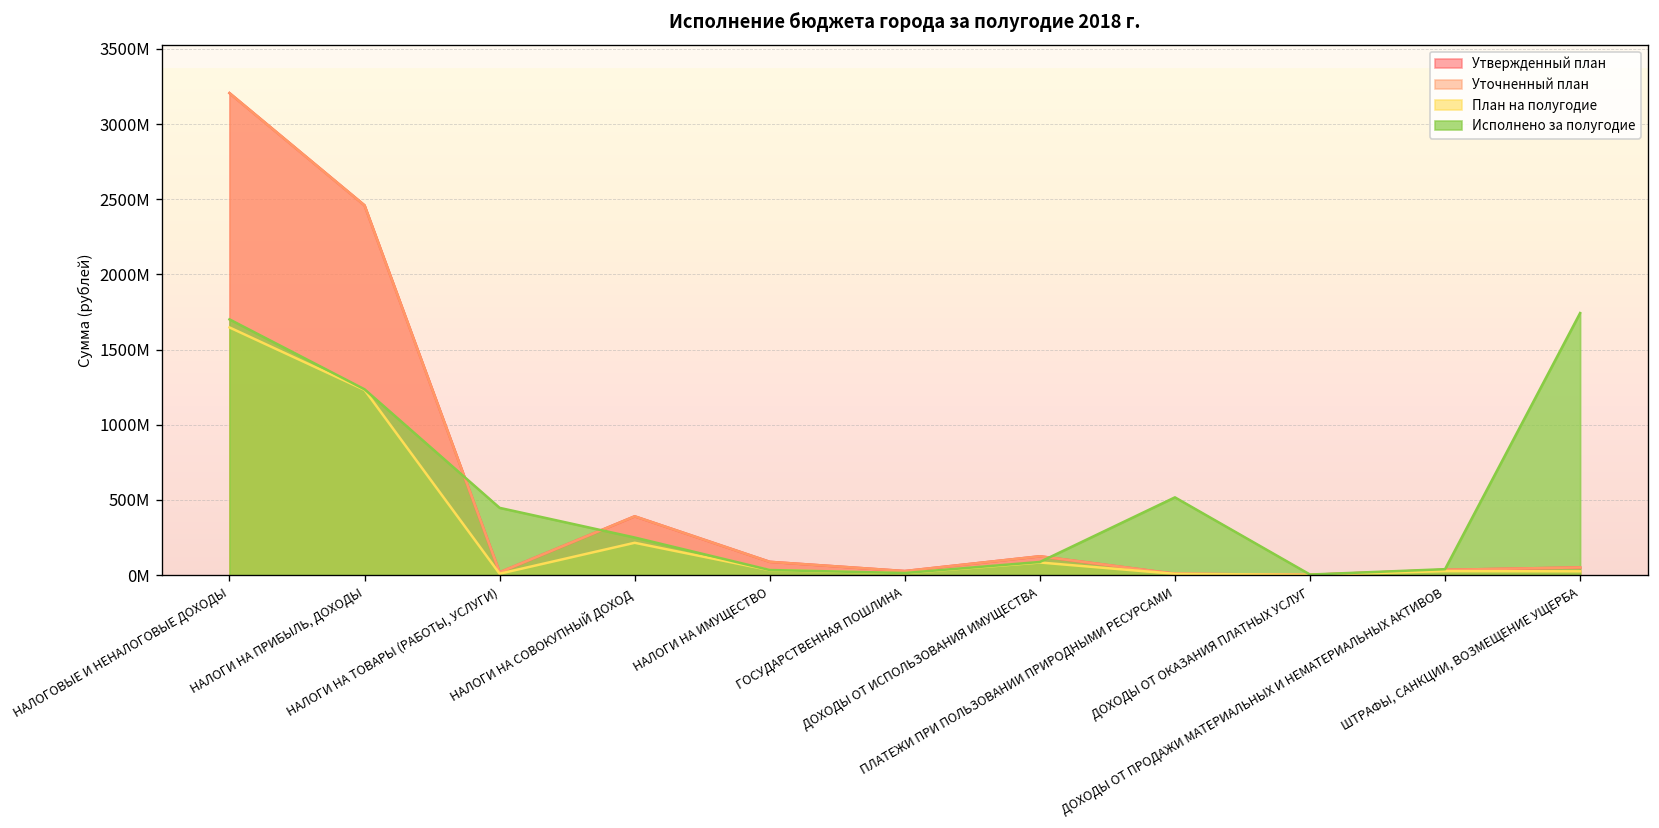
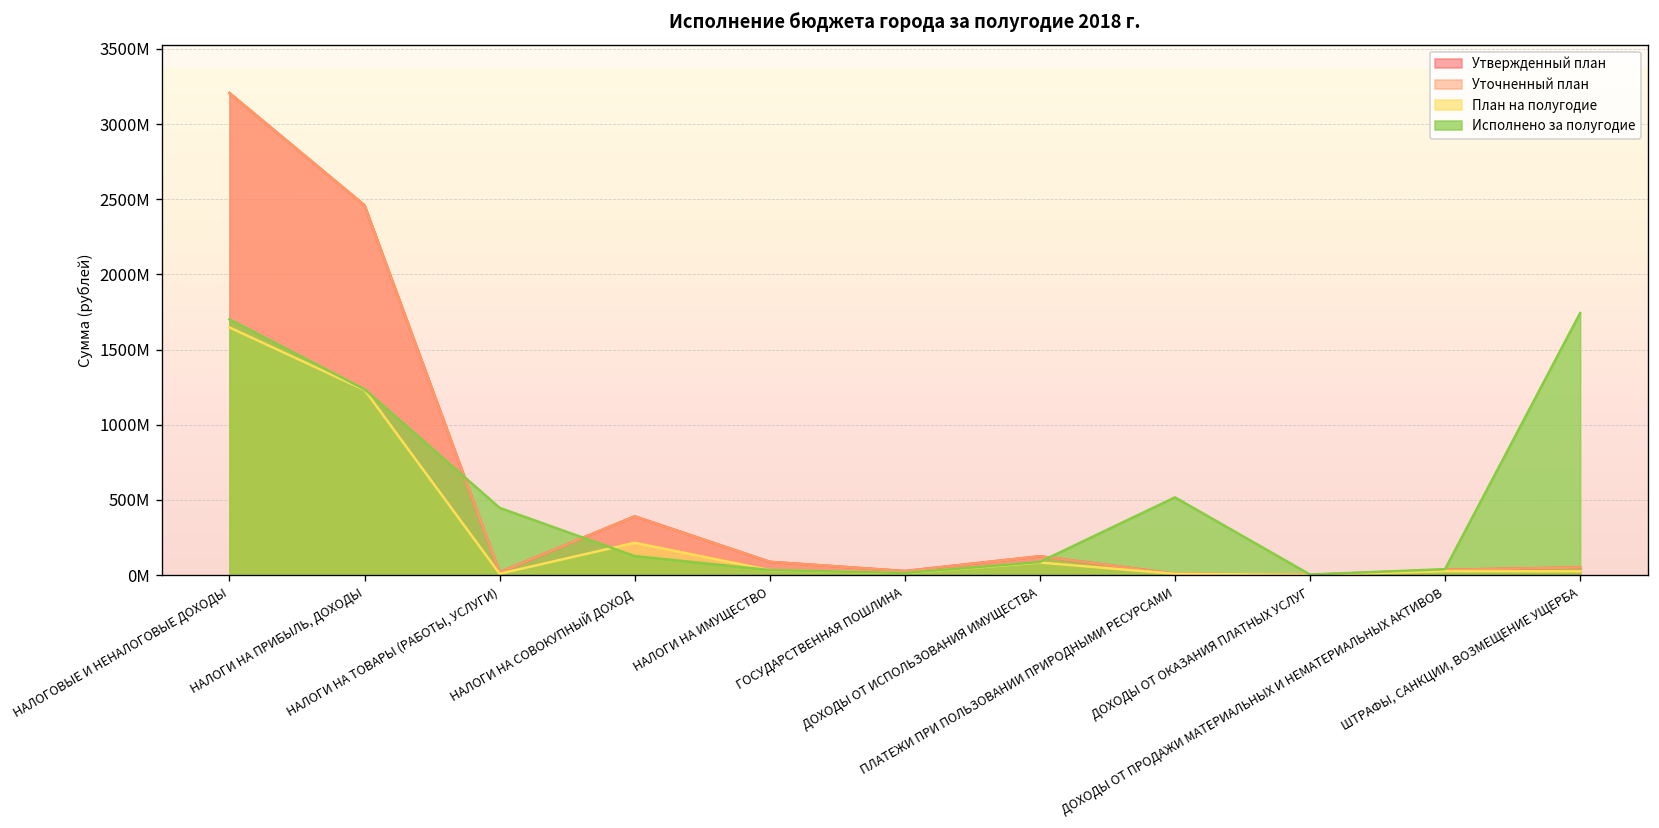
  {
    "Исполнено за полугодие": {
      "НАЛОГОВЫЕ И НЕНАЛОГОВЫЕ ДОХОДЫ": 1700000000,
      "НАЛОГИ НА ТОВАРЫ (РАБОТЫ, УСЛУГИ)": 450000000,
-     "НАЛОГИ НА СОВОКУПНЫЙ ДОХОД": 250000000,
+     "НАЛОГИ НА СОВОКУПНЫЙ ДОХОД": 130000000,
      "ПЛАТЕЖИ ПРИ ПОЛЬЗОВАНИИ ПРИРОДНЫМИ РЕСУРСАМИ": 520000000,
      "ШТРАФЫ, САНКЦИИ, ВОЗМЕЩЕНИЕ УЩЕРБА": 1740000000
    }
  }
